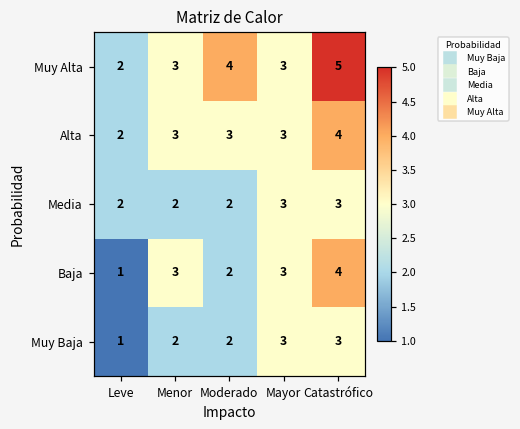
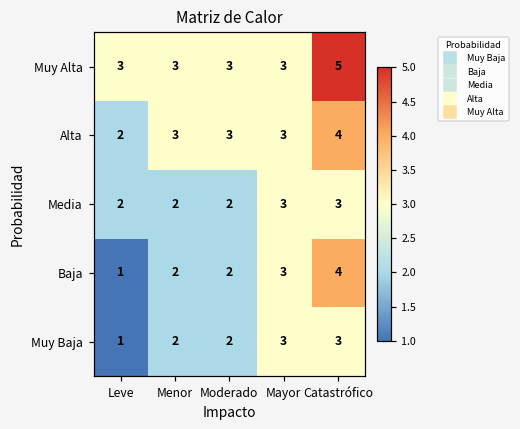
  {
    "Muy Alta": {
-     "Leve": 2,
+     "Leve": 3,
      "Menor": 3,
-     "Moderado": 4,
+     "Moderado": 3,
      "Mayor": 3,
      "Catastrófico": 5
    },
    "Alta": {
      "Leve": 2,
      "Menor": 3,
      "Moderado": 3,
      "Mayor": 3,
      "Catastrófico": 4
    },
    "Media": {
      "Leve": 2,
      "Menor": 2,
      "Moderado": 2,
      "Mayor": 3,
      "Catastrófico": 3
    },
    "Baja": {
      "Leve": 1,
-     "Menor": 3,
+     "Menor": 2,
      "Moderado": 2,
      "Mayor": 3,
      "Catastrófico": 4
    },
    "Muy Baja": {
      "Leve": 1,
      "Menor": 2,
      "Moderado": 2,
      "Mayor": 3,
      "Catastrófico": 3
    }
  }
